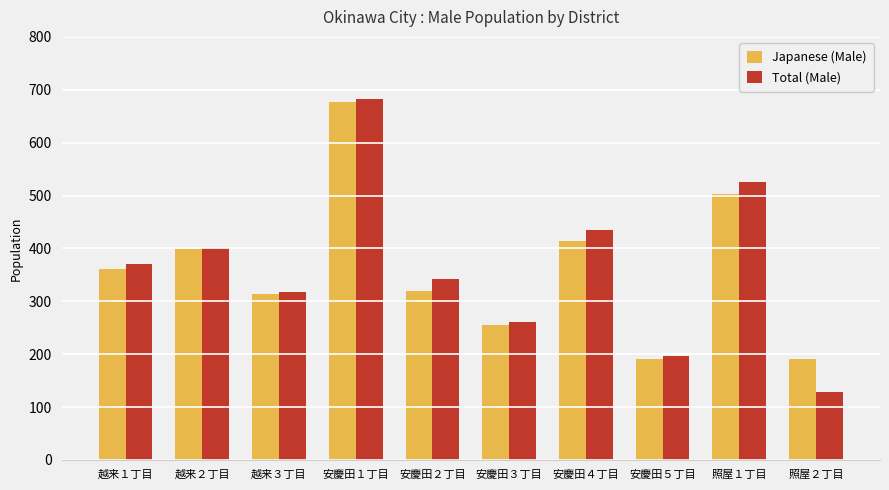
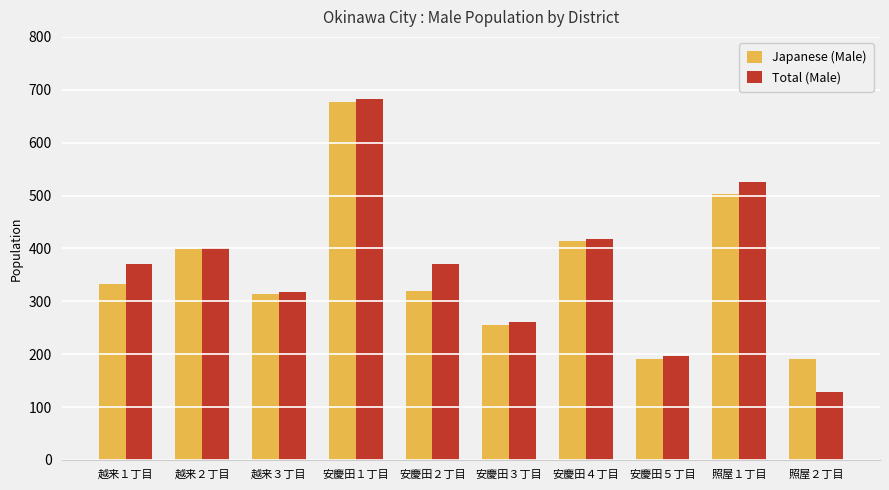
  {
    "Japanese (Male)": {
-     "越来１丁目": 360,
+     "越来１丁目": 330,
      "越来２丁目": 400,
      "越来３丁目": 310,
      "安慶田１丁目": 680,
      "安慶田２丁目": 320,
      "安慶田３丁目": 260,
      "安慶田４丁目": 410,
      "安慶田５丁目": 190,
      "照屋１丁目": 500,
      "照屋２丁目": 190
    },
    "Total (Male)": {
      "越来１丁目": 370,
      "越来２丁目": 400,
      "越来３丁目": 320,
      "安慶田１丁目": 680,
-     "安慶田２丁目": 340,
+     "安慶田２丁目": 370,
      "安慶田３丁目": 260,
-     "安慶田４丁目": 430,
+     "安慶田４丁目": 420,
      "安慶田５丁目": 200,
      "照屋１丁目": 530,
      "照屋２丁目": 130
    }
  }
